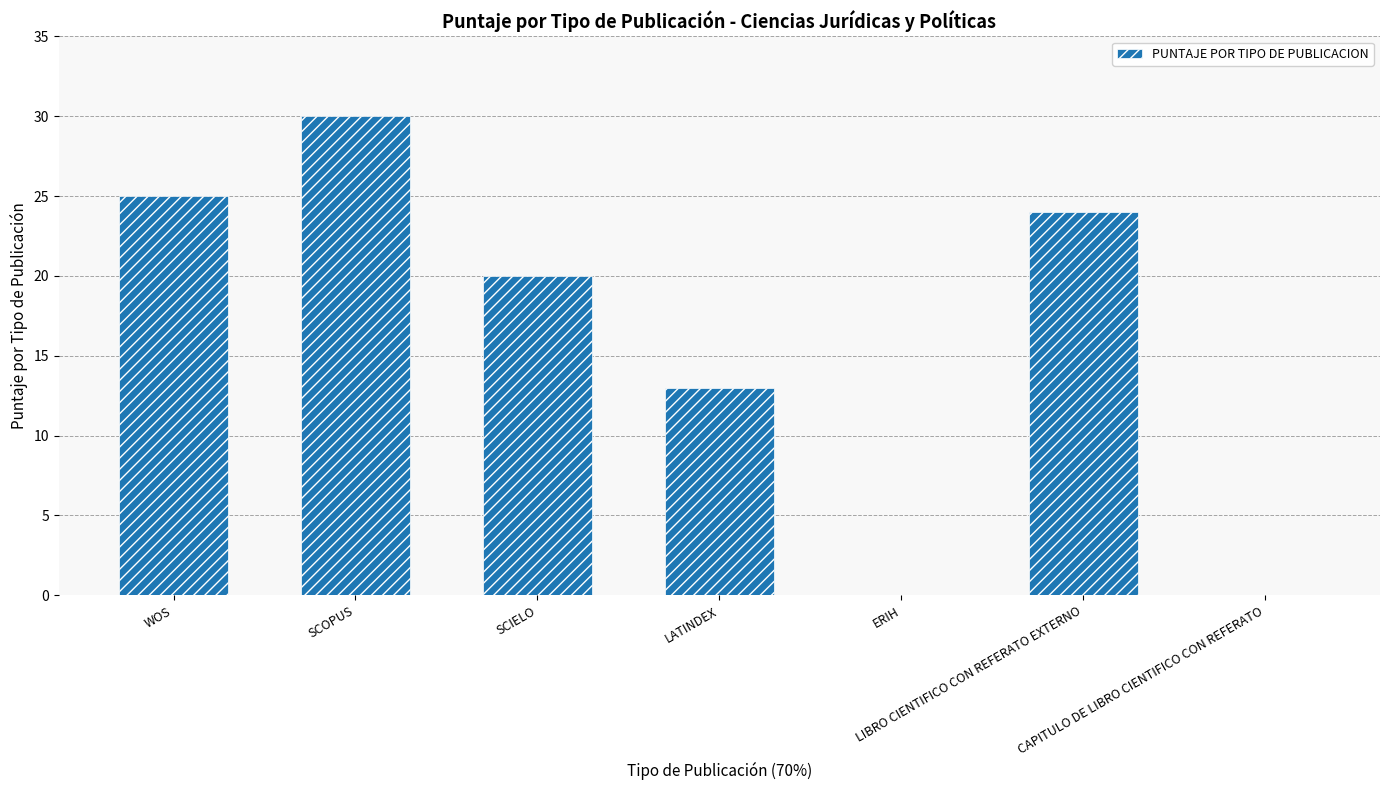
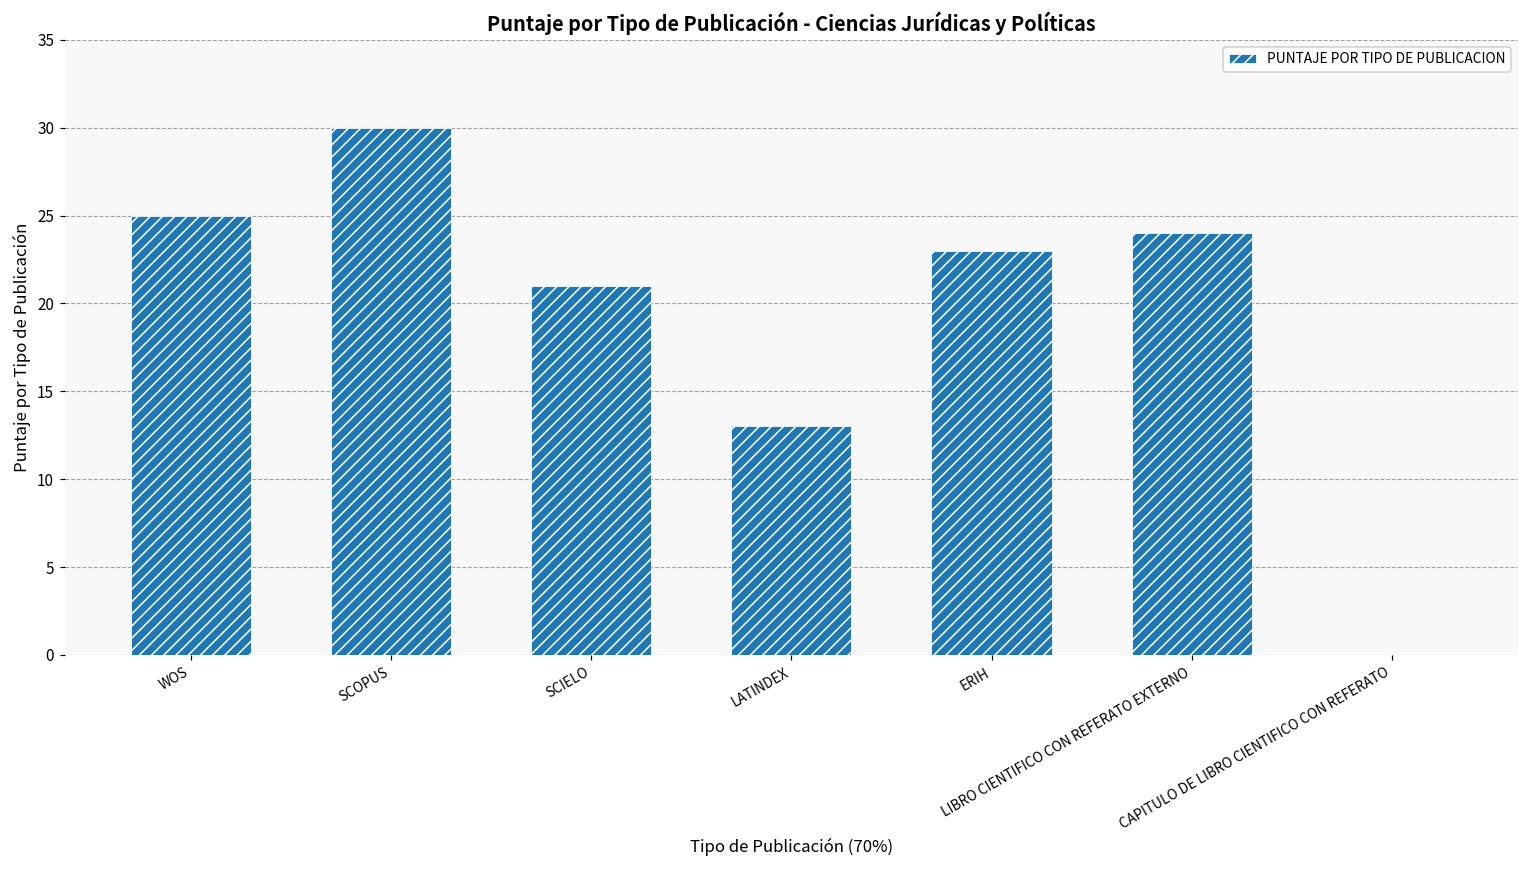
  {
    "WOS": 25,
    "SCOPUS": 30,
-   "SCIELO": 20,
+   "SCIELO": 21,
    "LATINDEX": 13,
-   "ERIH": 0,
+   "ERIH": 23,
    "LIBRO CIENTIFICO CON REFERATO EXTERNO": 24,
    "CAPITULO DE LIBRO CIENTIFICO CON REFERATO": 0
  }
